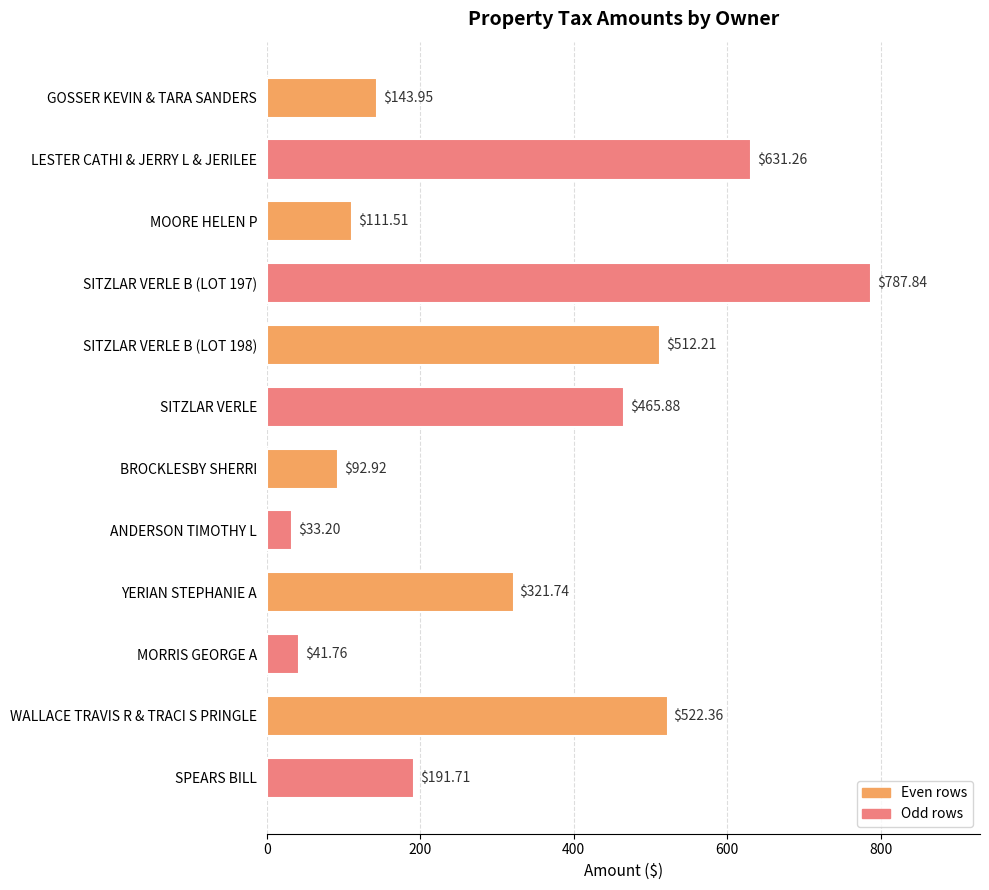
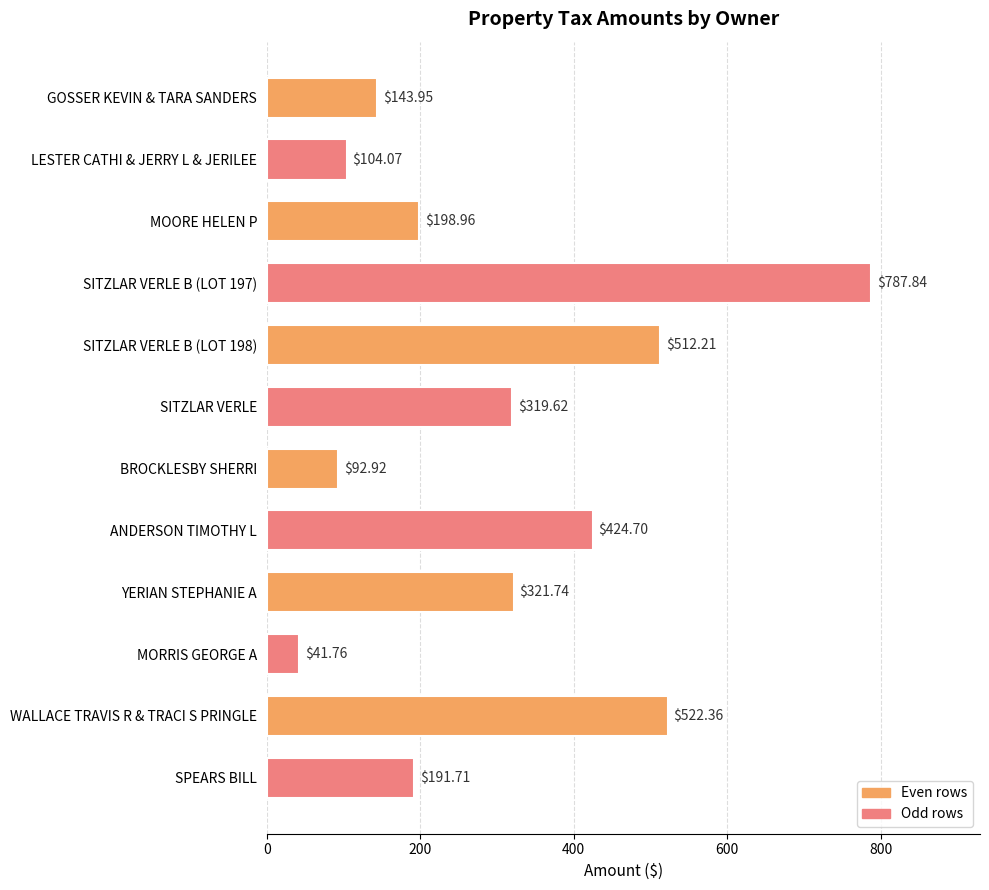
  {
    "GOSSER KEVIN & TARA SANDERS": "$143.95",
-   "LESTER CATHI & JERRY L & JERILEE": "$631.26",
-   "MOORE HELEN P": "$111.51",
+   "LESTER CATHI & JERRY L & JERILEE": "$104.07",
+   "MOORE HELEN P": "$198.96",
    "SITZLAR VERLE B (LOT 197)": "$787.84",
    "SITZLAR VERLE B (LOT 198)": "$512.21",
-   "SITZLAR VERLE": "$465.88",
+   "SITZLAR VERLE": "$319.62",
    "BROCKLESBY SHERRI": "$92.92",
-   "ANDERSON TIMOTHY L": "$33.20",
+   "ANDERSON TIMOTHY L": "$424.70",
    "YERIAN STEPHANIE A": "$321.74",
    "MORRIS GEORGE A": "$41.76",
    "WALLACE TRAVIS R & TRACI S PRINGLE": "$522.36",
    "SPEARS BILL": "$191.71"
  }
